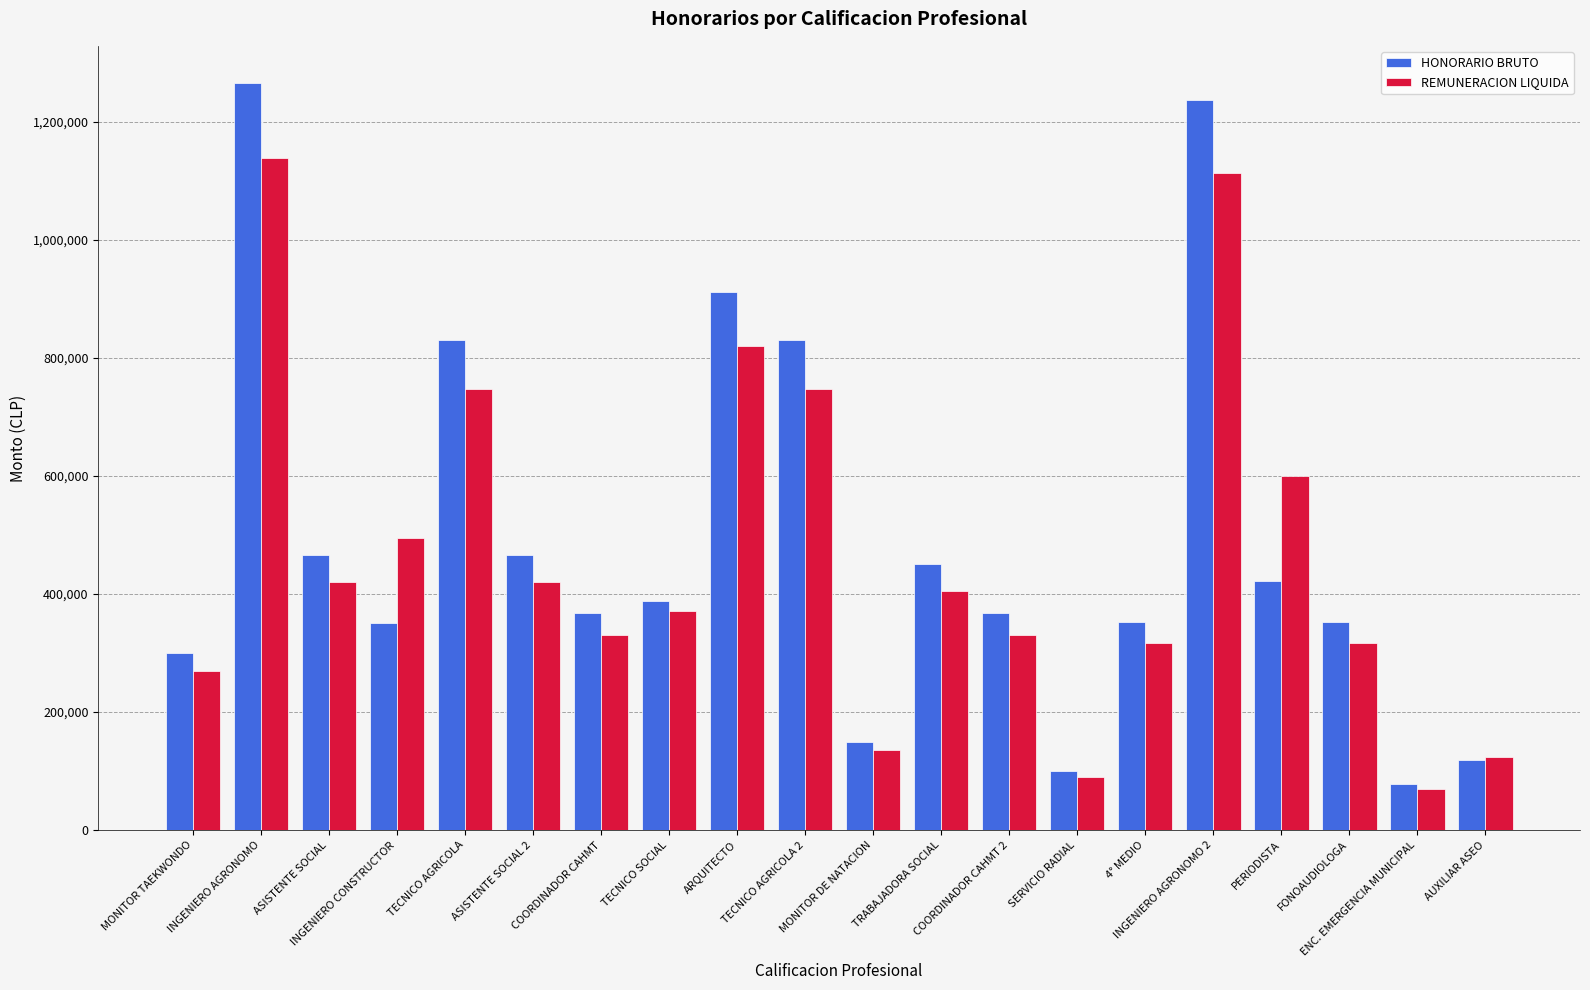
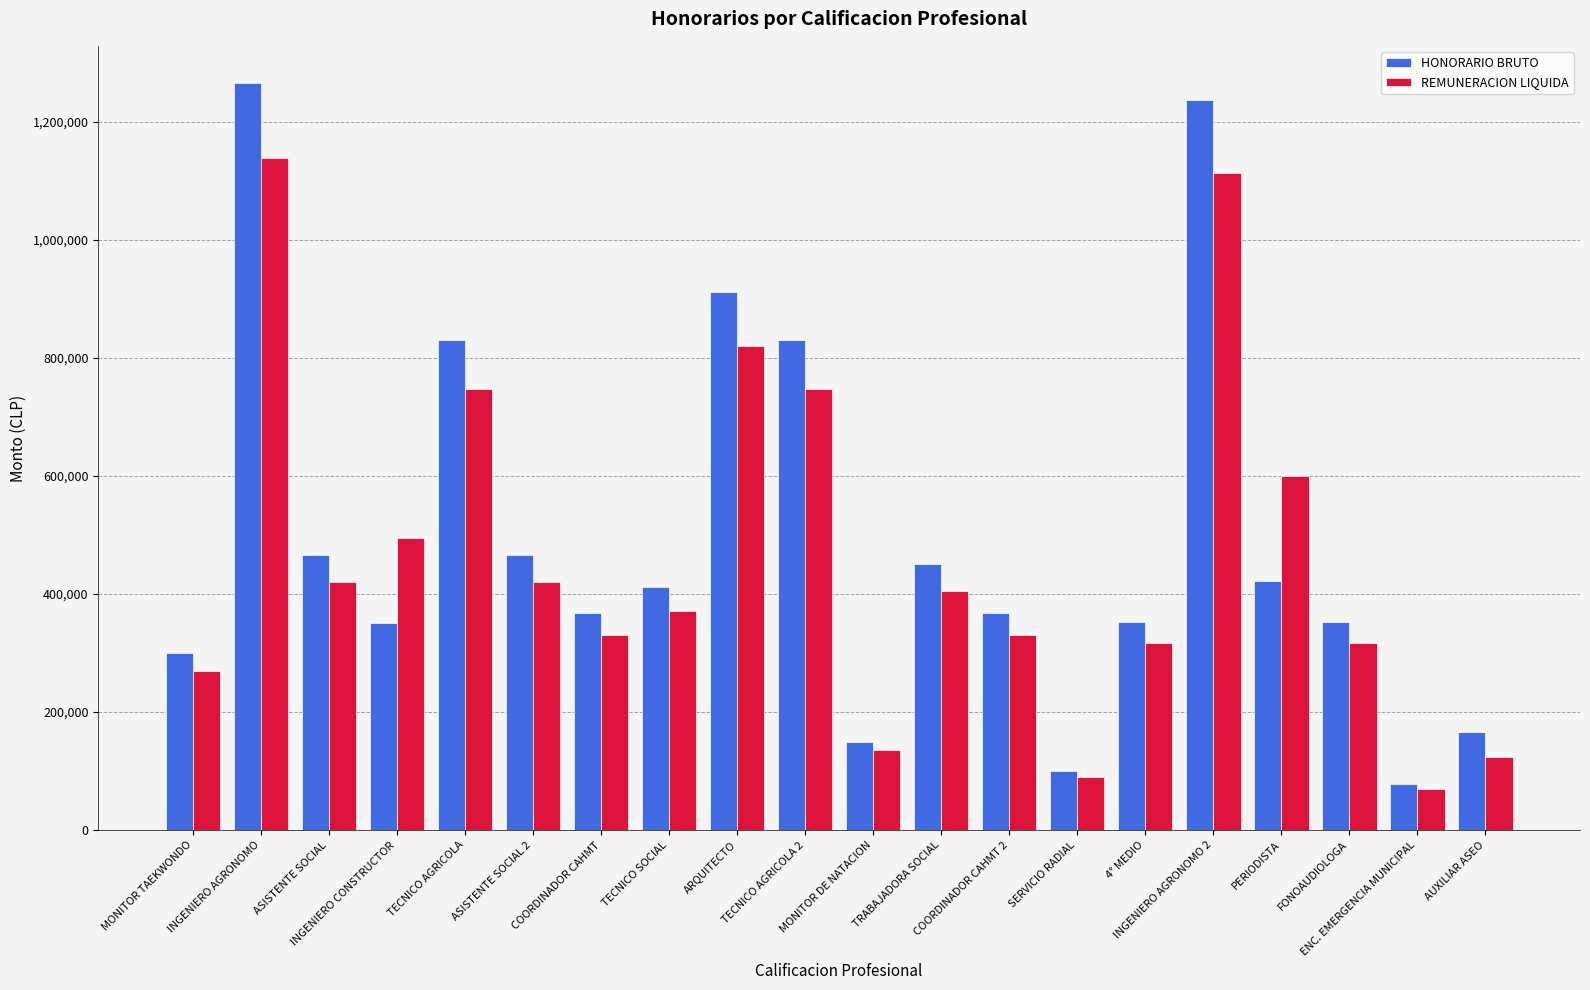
  {
    "HONORARIO BRUTO": {
      "MONITOR TAEKWONDO": "300,000",
      "INGENIERO AGRONOMO": "1,270,000",
      "ASISTENTE SOCIAL": "470,000",
      "INGENIERO CONSTRUCTOR": "350,000",
      "TECNICO AGRICOLA": "830,000",
      "ASISTENTE SOCIAL 2": "470,000",
      "COORDINADOR CAHMT": "370,000",
-     "TECNICO SOCIAL": "390,000",
+     "TECNICO SOCIAL": "410,000",
      "ARQUITECTO": "910,000",
      "TECNICO AGRICOLA 2": "830,000",
      "MONITOR DE NATACION": "150,000",
      "TRABAJADORA SOCIAL": "450,000",
      "COORDINADOR CAHMT 2": "370,000",
      "SERVICIO RADIAL": "100,000",
      "4° MEDIO": "350,000",
      "INGENIERO AGRONOMO 2": "1,240,000",
      "PERIODISTA": "420,000",
      "FONOAUDIOLOGA": "350,000",
      "ENC. EMERGENCIA MUNICIPAL": "80,000",
-     "AUXILIAR ASEO": "120,000"
+     "AUXILIAR ASEO": "170,000"
    },
    "REMUNERACION LIQUIDA": {
      "MONITOR TAEKWONDO": "270,000",
      "INGENIERO AGRONOMO": "1,140,000",
      "ASISTENTE SOCIAL": "420,000",
      "INGENIERO CONSTRUCTOR": "500,000",
      "TECNICO AGRICOLA": "750,000",
      "ASISTENTE SOCIAL 2": "420,000",
      "COORDINADOR CAHMT": "330,000",
      "TECNICO SOCIAL": "370,000",
      "ARQUITECTO": "820,000",
      "TECNICO AGRICOLA 2": "750,000",
      "MONITOR DE NATACION": "140,000",
      "TRABAJADORA SOCIAL": "410,000",
      "COORDINADOR CAHMT 2": "330,000",
      "SERVICIO RADIAL": "90,000",
      "4° MEDIO": "320,000",
      "INGENIERO AGRONOMO 2": "1,110,000",
      "PERIODISTA": "600,000",
      "FONOAUDIOLOGA": "320,000",
      "ENC. EMERGENCIA MUNICIPAL": "70,000",
      "AUXILIAR ASEO": "120,000"
    }
  }
